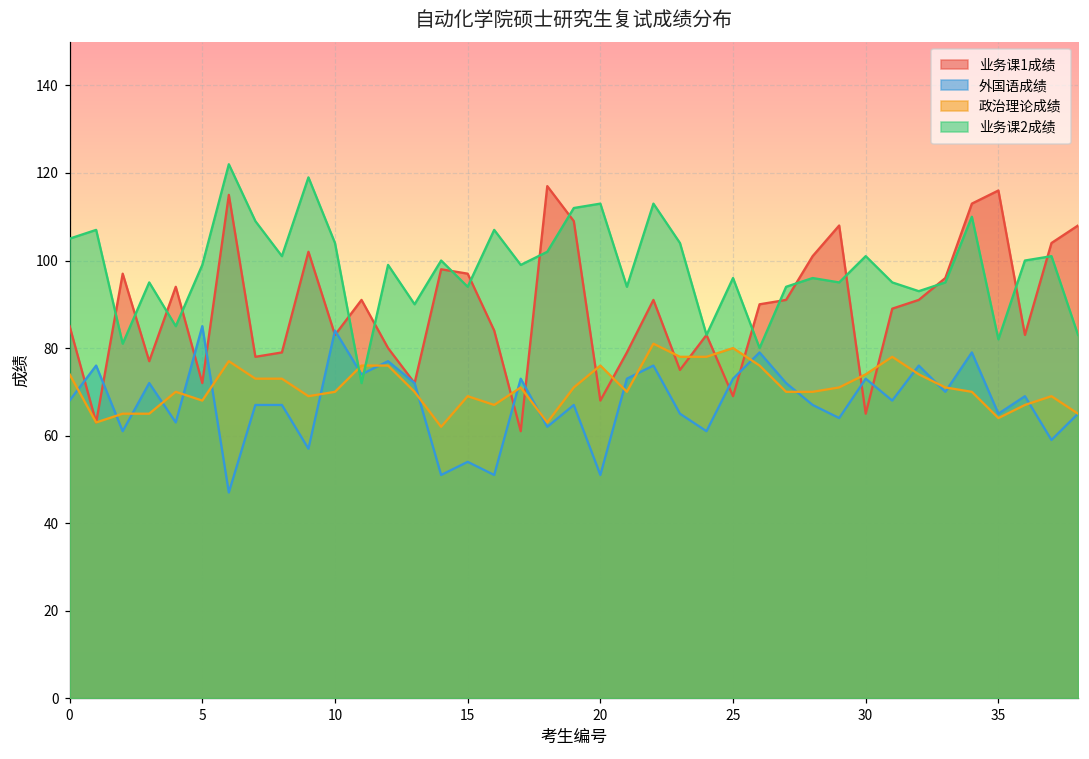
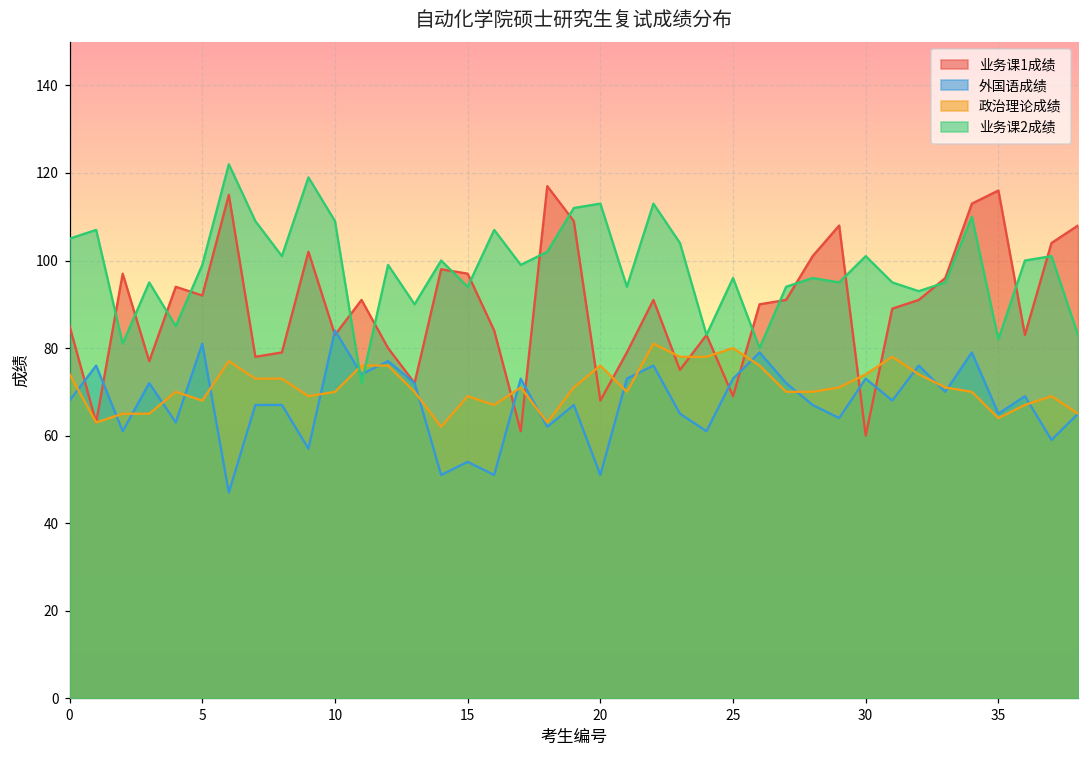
  {
    "业务课1成绩": {
      "0": 85,
-     "5": 72,
+     "5": 92,
      "10": 83,
      "15": 97,
      "20": 68,
      "25": 69,
-     "30": 65,
+     "30": 60,
      "35": 116
    },
    "外国语成绩": {
      "0": 68,
-     "5": 85,
+     "5": 81,
      "10": 84,
      "15": 54,
      "20": 51,
      "25": 73,
      "30": 73,
      "35": 65
    },
    "政治理论成绩": {
      "0": 74,
      "5": 68,
      "10": 70,
      "15": 69,
      "20": 76,
      "25": 80,
      "30": 74,
      "35": 64
    },
    "业务课2成绩": {
      "0": 105,
      "5": 99,
-     "10": 104,
+     "10": 109,
      "15": 94,
      "20": 113,
      "25": 96,
      "30": 101,
      "35": 82
    }
  }
